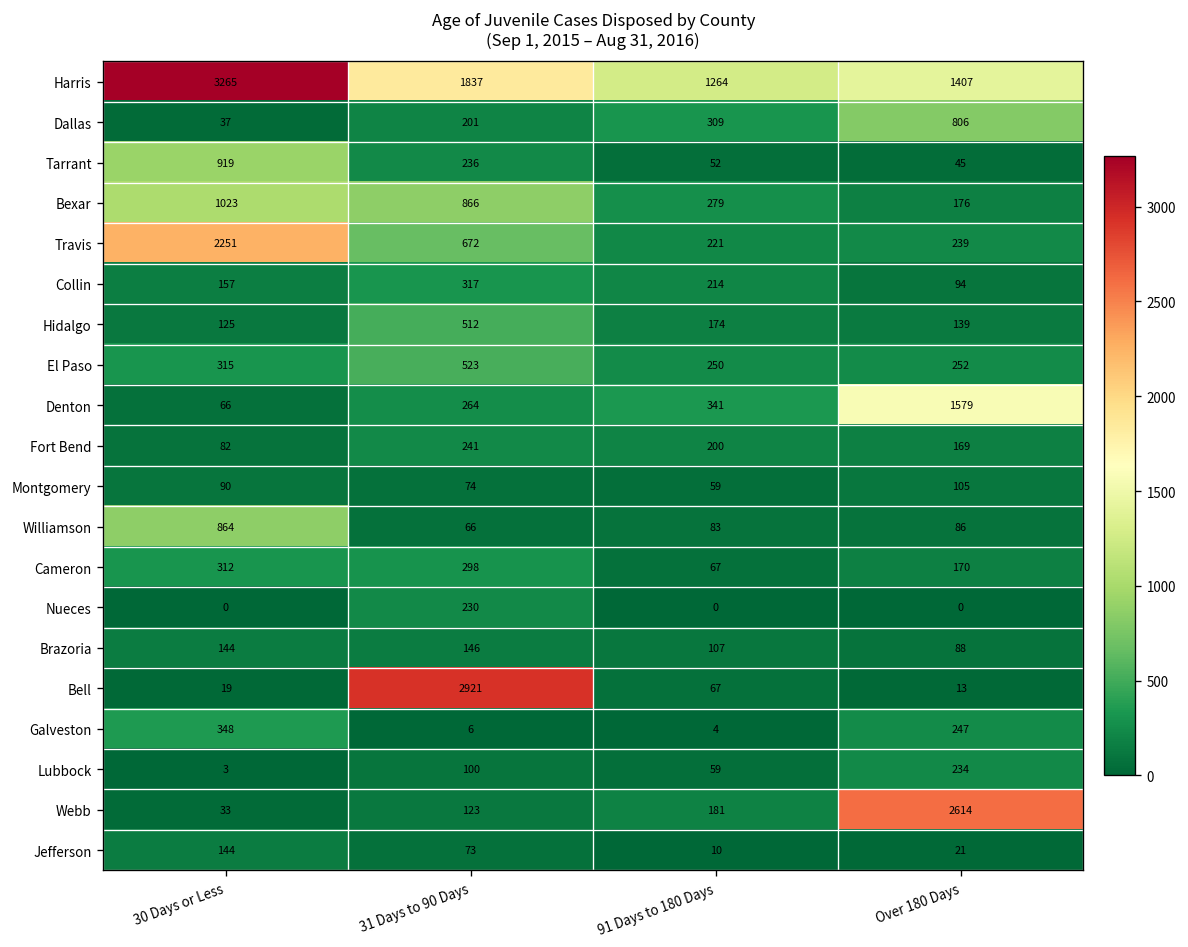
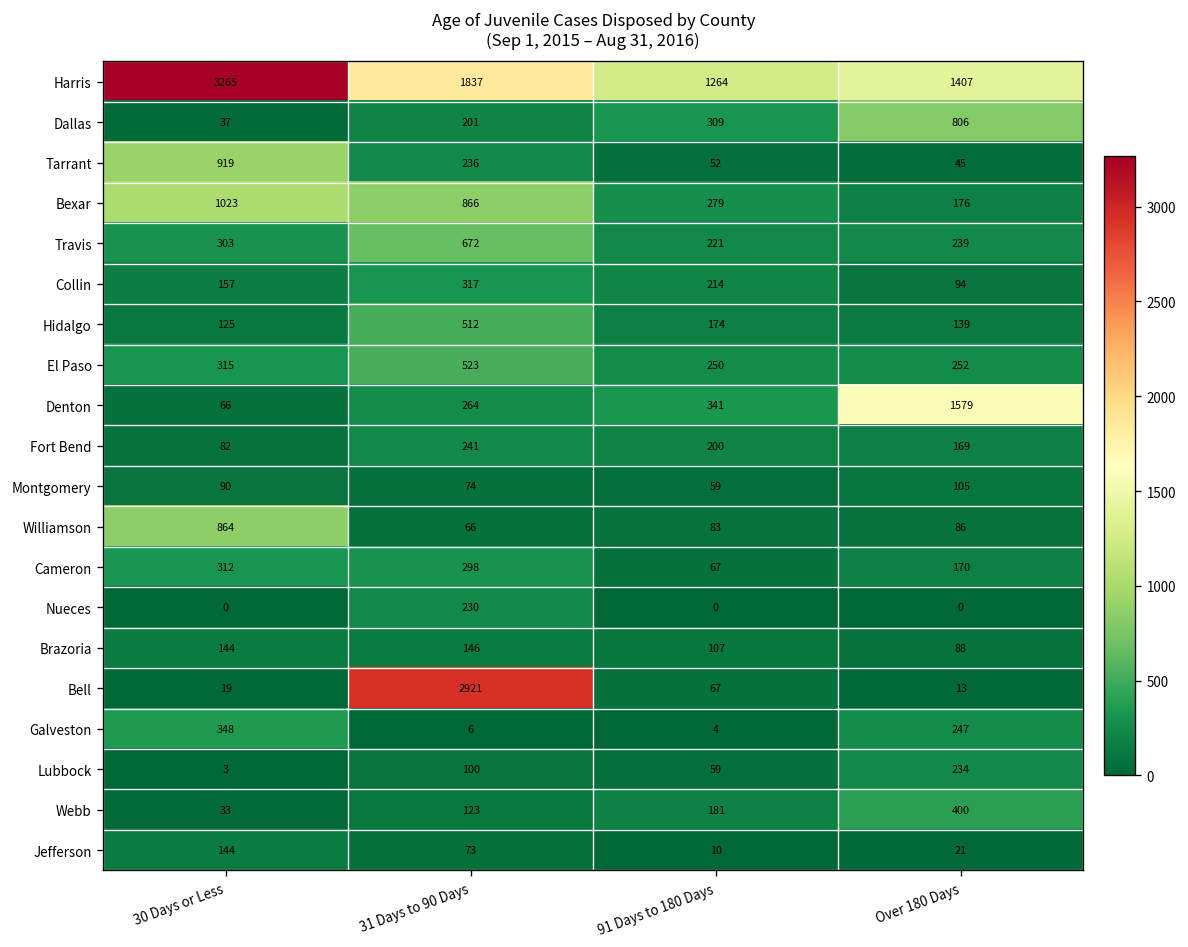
  {
    "Harris": {
      "30 Days or Less": 3265,
      "31 Days to 90 Days": 1837,
      "91 Days to 180 Days": 1264,
      "Over 180 Days": 1407
    },
    "Dallas": {
      "30 Days or Less": 37,
      "31 Days to 90 Days": 201,
      "91 Days to 180 Days": 309,
      "Over 180 Days": 806
    },
    "Tarrant": {
      "30 Days or Less": 919,
      "31 Days to 90 Days": 236,
      "91 Days to 180 Days": 52,
      "Over 180 Days": 45
    },
    "Bexar": {
      "30 Days or Less": 1023,
      "31 Days to 90 Days": 866,
      "91 Days to 180 Days": 279,
      "Over 180 Days": 176
    },
    "Travis": {
-     "30 Days or Less": 2251,
+     "30 Days or Less": 303,
      "31 Days to 90 Days": 672,
      "91 Days to 180 Days": 221,
      "Over 180 Days": 239
    },
    "Collin": {
      "30 Days or Less": 157,
      "31 Days to 90 Days": 317,
      "91 Days to 180 Days": 214,
      "Over 180 Days": 94
    },
    "Hidalgo": {
      "30 Days or Less": 125,
      "31 Days to 90 Days": 512,
      "91 Days to 180 Days": 174,
      "Over 180 Days": 139
    },
    "El Paso": {
      "30 Days or Less": 315,
      "31 Days to 90 Days": 523,
      "91 Days to 180 Days": 250,
      "Over 180 Days": 252
    },
    "Denton": {
      "30 Days or Less": 66,
      "31 Days to 90 Days": 264,
      "91 Days to 180 Days": 341,
      "Over 180 Days": 1579
    },
    "Fort Bend": {
      "30 Days or Less": 82,
      "31 Days to 90 Days": 241,
      "91 Days to 180 Days": 200,
      "Over 180 Days": 169
    },
    "Montgomery": {
      "30 Days or Less": 90,
      "31 Days to 90 Days": 74,
      "91 Days to 180 Days": 59,
      "Over 180 Days": 105
    },
    "Williamson": {
      "30 Days or Less": 864,
      "31 Days to 90 Days": 66,
      "91 Days to 180 Days": 83,
      "Over 180 Days": 86
    },
    "Cameron": {
      "30 Days or Less": 312,
      "31 Days to 90 Days": 298,
      "91 Days to 180 Days": 67,
      "Over 180 Days": 170
    },
    "Nueces": {
      "30 Days or Less": 0,
      "31 Days to 90 Days": 230,
      "91 Days to 180 Days": 0,
      "Over 180 Days": 0
    },
    "Brazoria": {
      "30 Days or Less": 144,
      "31 Days to 90 Days": 146,
      "91 Days to 180 Days": 107,
      "Over 180 Days": 88
    },
    "Bell": {
      "30 Days or Less": 19,
      "31 Days to 90 Days": 2921,
      "91 Days to 180 Days": 67,
      "Over 180 Days": 13
    },
    "Galveston": {
      "30 Days or Less": 348,
      "31 Days to 90 Days": 6,
      "91 Days to 180 Days": 4,
      "Over 180 Days": 247
    },
    "Lubbock": {
      "30 Days or Less": 3,
      "31 Days to 90 Days": 100,
      "91 Days to 180 Days": 59,
      "Over 180 Days": 234
    },
    "Webb": {
      "30 Days or Less": 33,
      "31 Days to 90 Days": 123,
      "91 Days to 180 Days": 181,
-     "Over 180 Days": 2614
+     "Over 180 Days": 400
    },
    "Jefferson": {
      "30 Days or Less": 144,
      "31 Days to 90 Days": 73,
      "91 Days to 180 Days": 10,
      "Over 180 Days": 21
    }
  }
